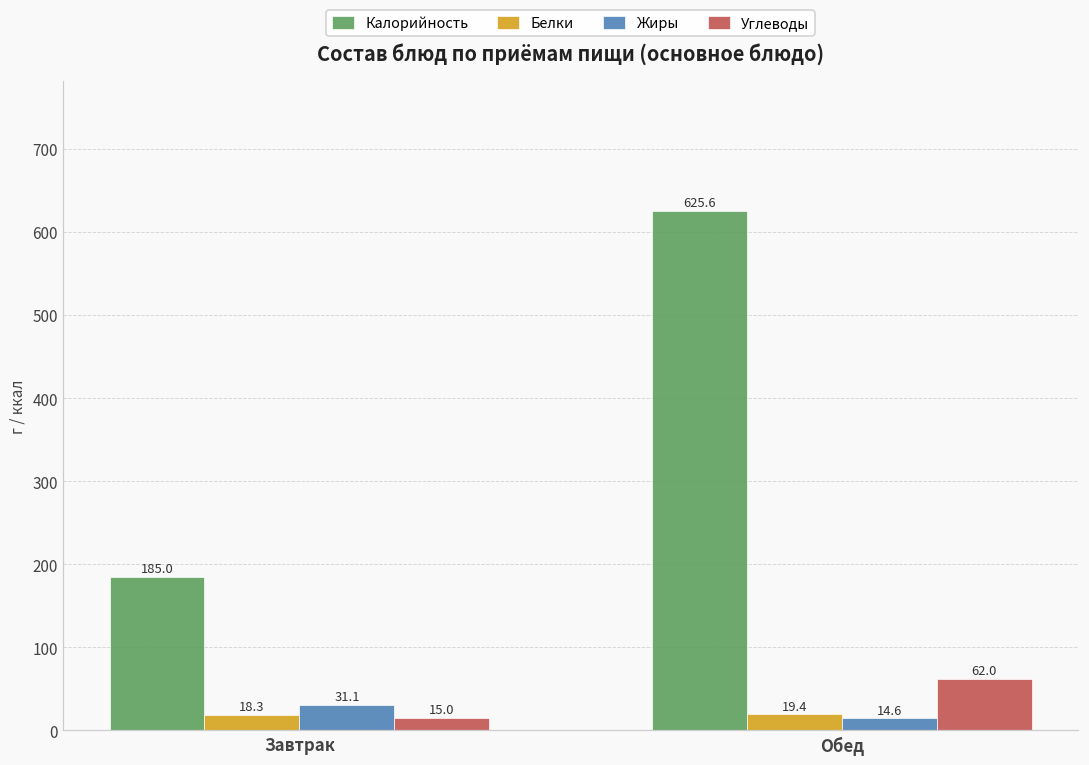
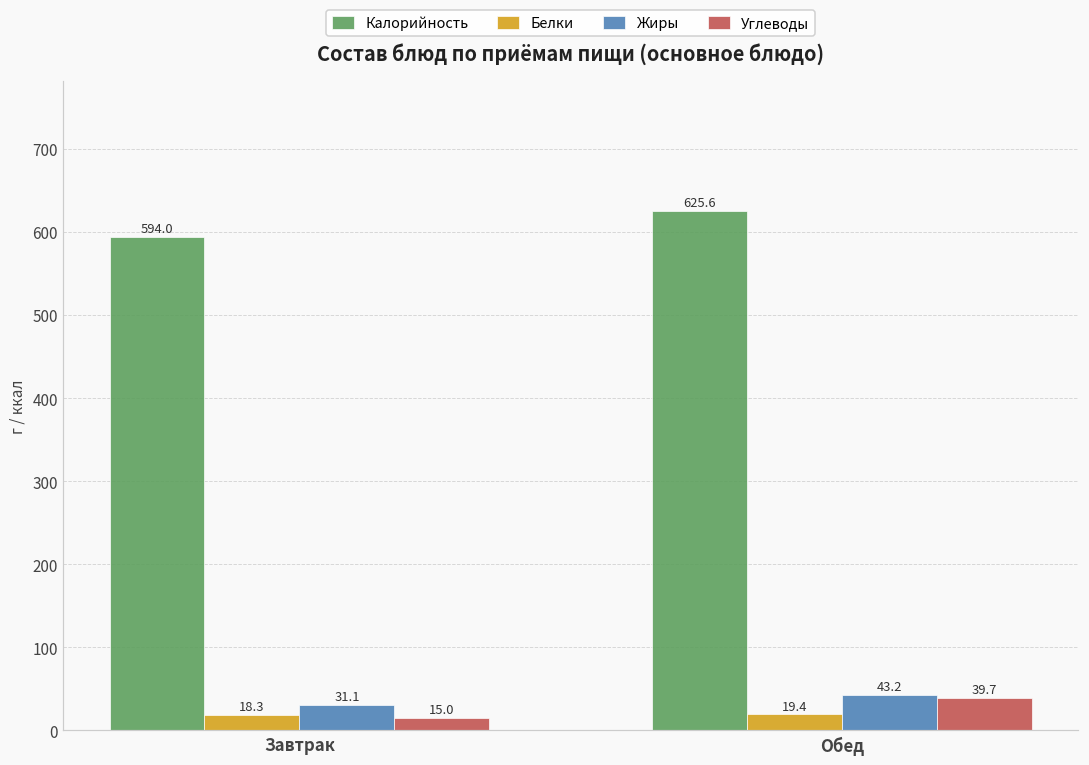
  {
    "Калорийность": {
-     "Завтрак": 185.0,
+     "Завтрак": 594.0,
      "Обед": 625.6
    },
    "Белки": {
      "Завтрак": 18.3,
      "Обед": 19.4
    },
    "Жиры": {
      "Завтрак": 31.1,
-     "Обед": 14.6
+     "Обед": 43.2
    },
    "Углеводы": {
      "Завтрак": 15.0,
-     "Обед": 62.0
+     "Обед": 39.7
    }
  }
